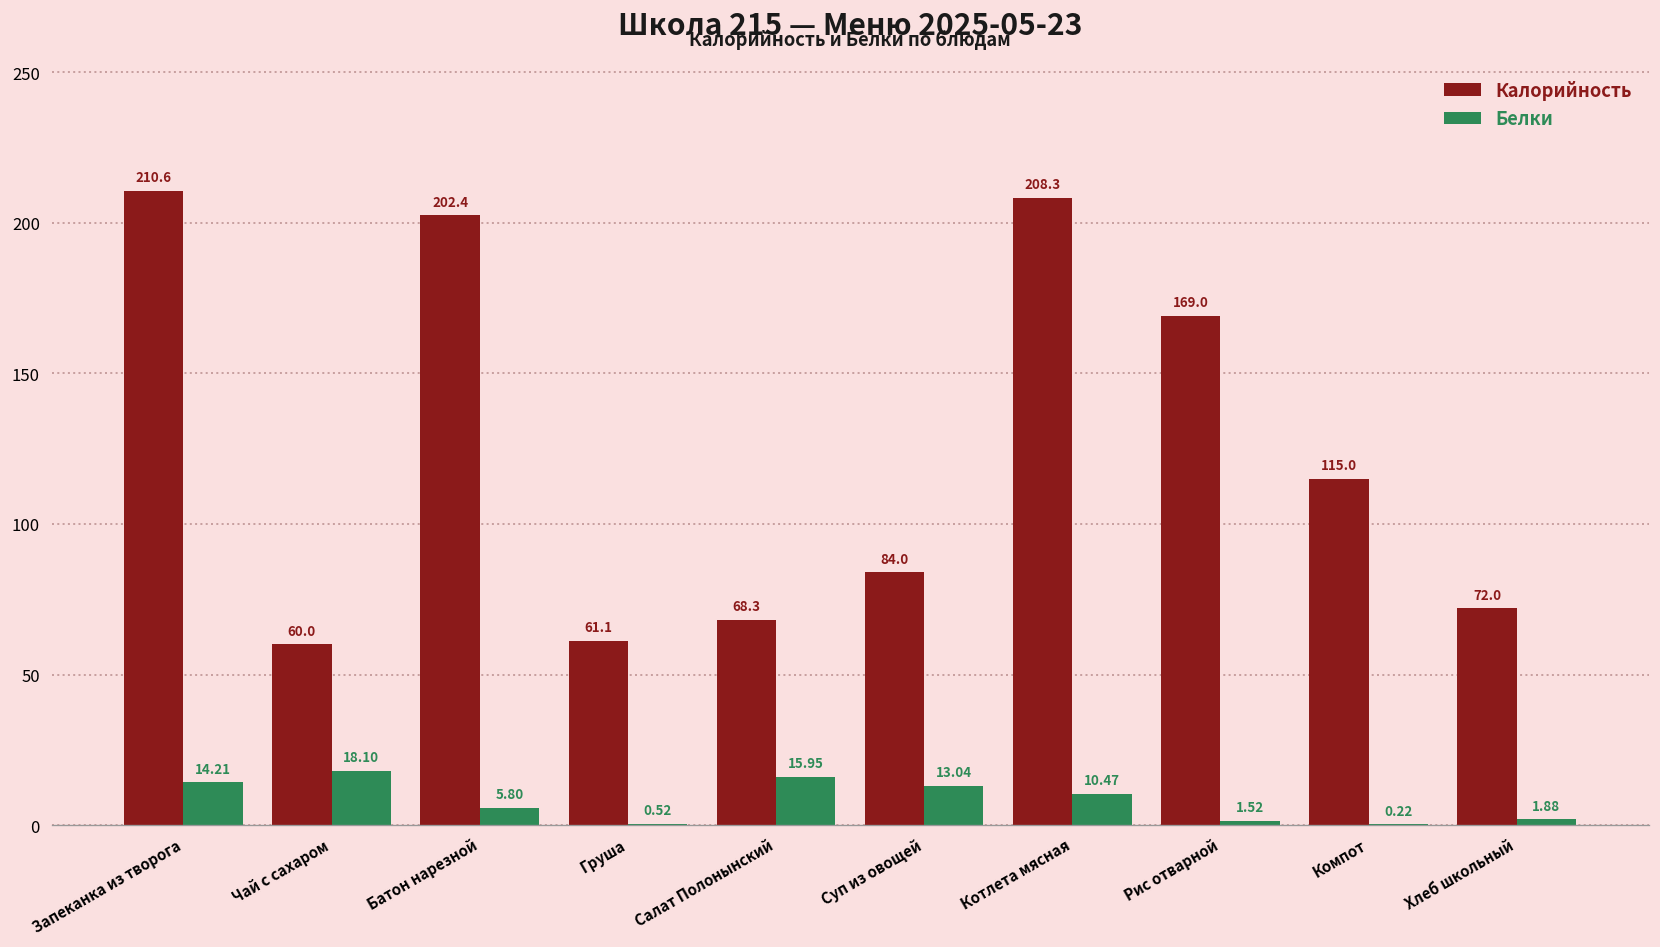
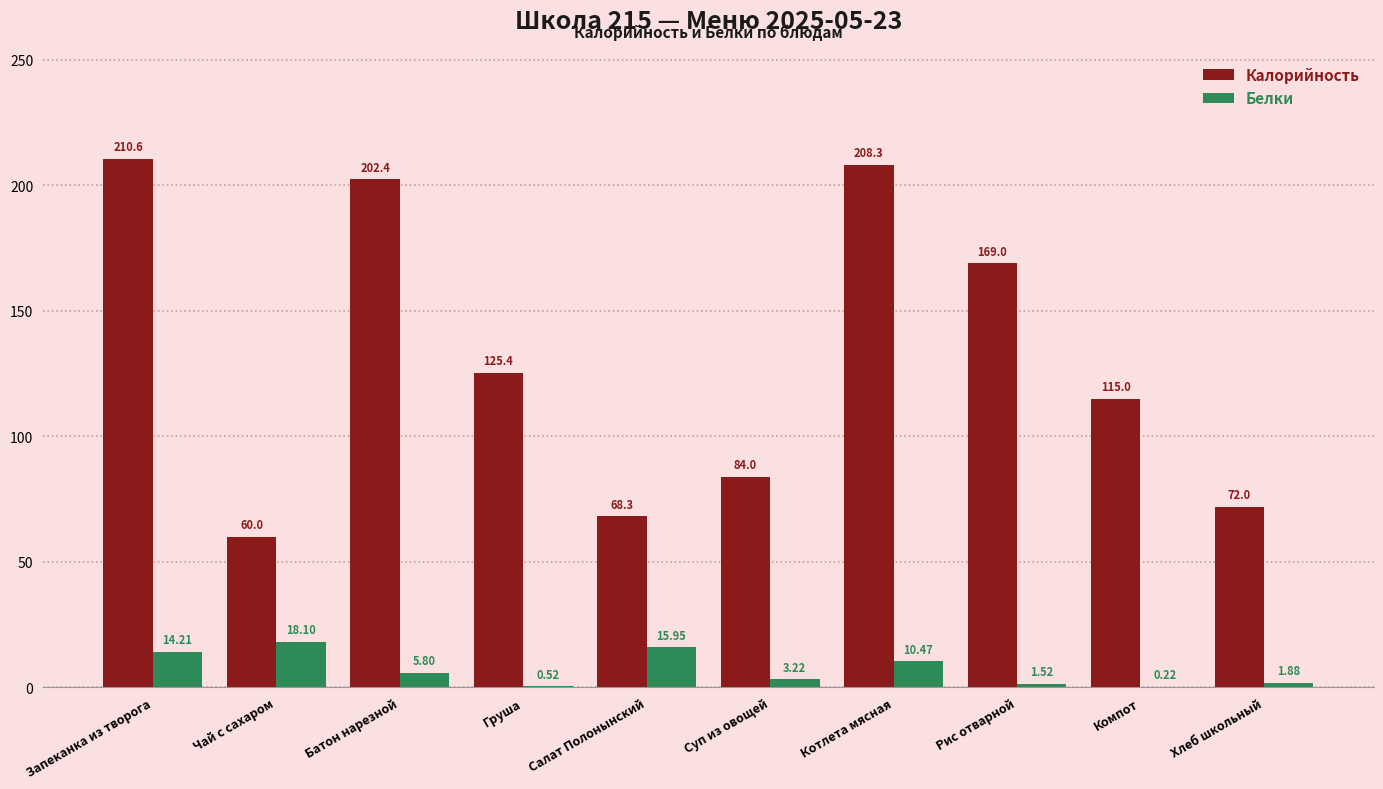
  {
    "Калорийность": {
      "Запеканка из творога": 210.6,
      "Чай с сахаром": 60.0,
      "Батон нарезной": 202.4,
-     "Груша": 61.1,
+     "Груша": 125.4,
      "Салат Полонынский": 68.3,
      "Суп из овощей": 84.0,
      "Котлета мясная": 208.3,
      "Рис отварной": 169.0,
      "Компот": 115.0,
      "Хлеб школьный": 72.0
    },
    "Белки": {
      "Запеканка из творога": 14.21,
      "Чай с сахаром": 18.10,
      "Батон нарезной": 5.80,
      "Груша": 0.52,
      "Салат Полонынский": 15.95,
-     "Суп из овощей": 13.04,
+     "Суп из овощей": 3.22,
      "Котлета мясная": 10.47,
      "Рис отварной": 1.52,
      "Компот": 0.22,
      "Хлеб школьный": 1.88
    }
  }
